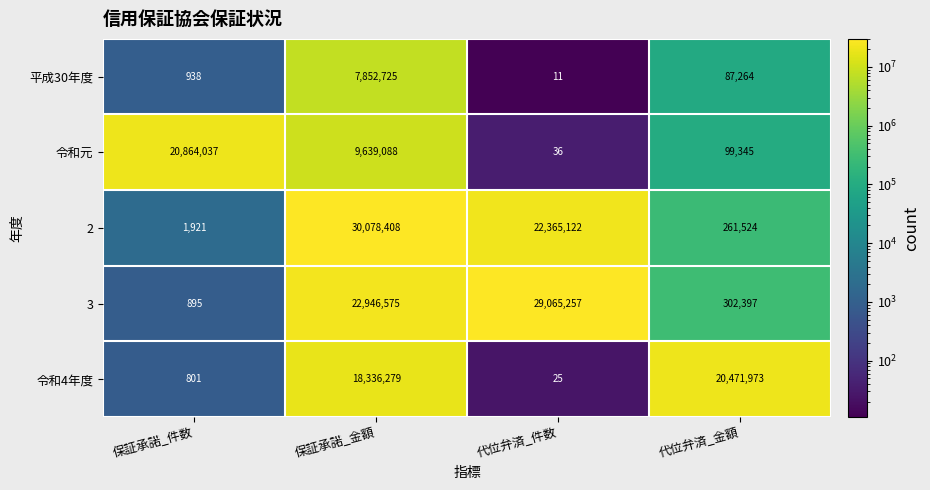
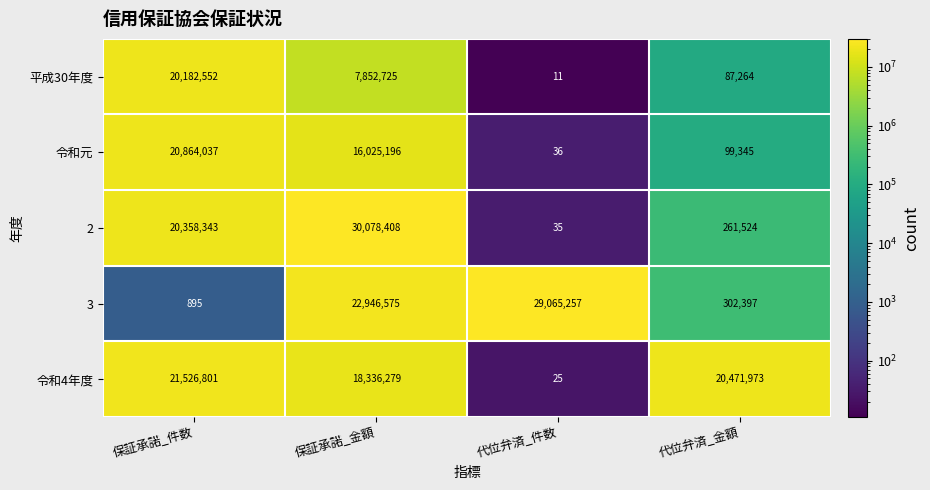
  {
    "平成30年度": {
-     "保証承諾_件数": "938",
+     "保証承諾_件数": "20,182,552",
      "保証承諾_金額": "7,852,725",
      "代位弁済_件数": "11",
      "代位弁済_金額": "87,264"
    },
    "令和元": {
      "保証承諾_件数": "20,864,037",
-     "保証承諾_金額": "9,639,088",
+     "保証承諾_金額": "16,025,196",
      "代位弁済_件数": "36",
      "代位弁済_金額": "99,345"
    },
    "2": {
-     "保証承諾_件数": "1,921",
+     "保証承諾_件数": "20,358,343",
      "保証承諾_金額": "30,078,408",
-     "代位弁済_件数": "22,365,122",
+     "代位弁済_件数": "35",
      "代位弁済_金額": "261,524"
    },
    "3": {
      "保証承諾_件数": "895",
      "保証承諾_金額": "22,946,575",
      "代位弁済_件数": "29,065,257",
      "代位弁済_金額": "302,397"
    },
    "令和4年度": {
-     "保証承諾_件数": "801",
+     "保証承諾_件数": "21,526,801",
      "保証承諾_金額": "18,336,279",
      "代位弁済_件数": "25",
      "代位弁済_金額": "20,471,973"
    }
  }
